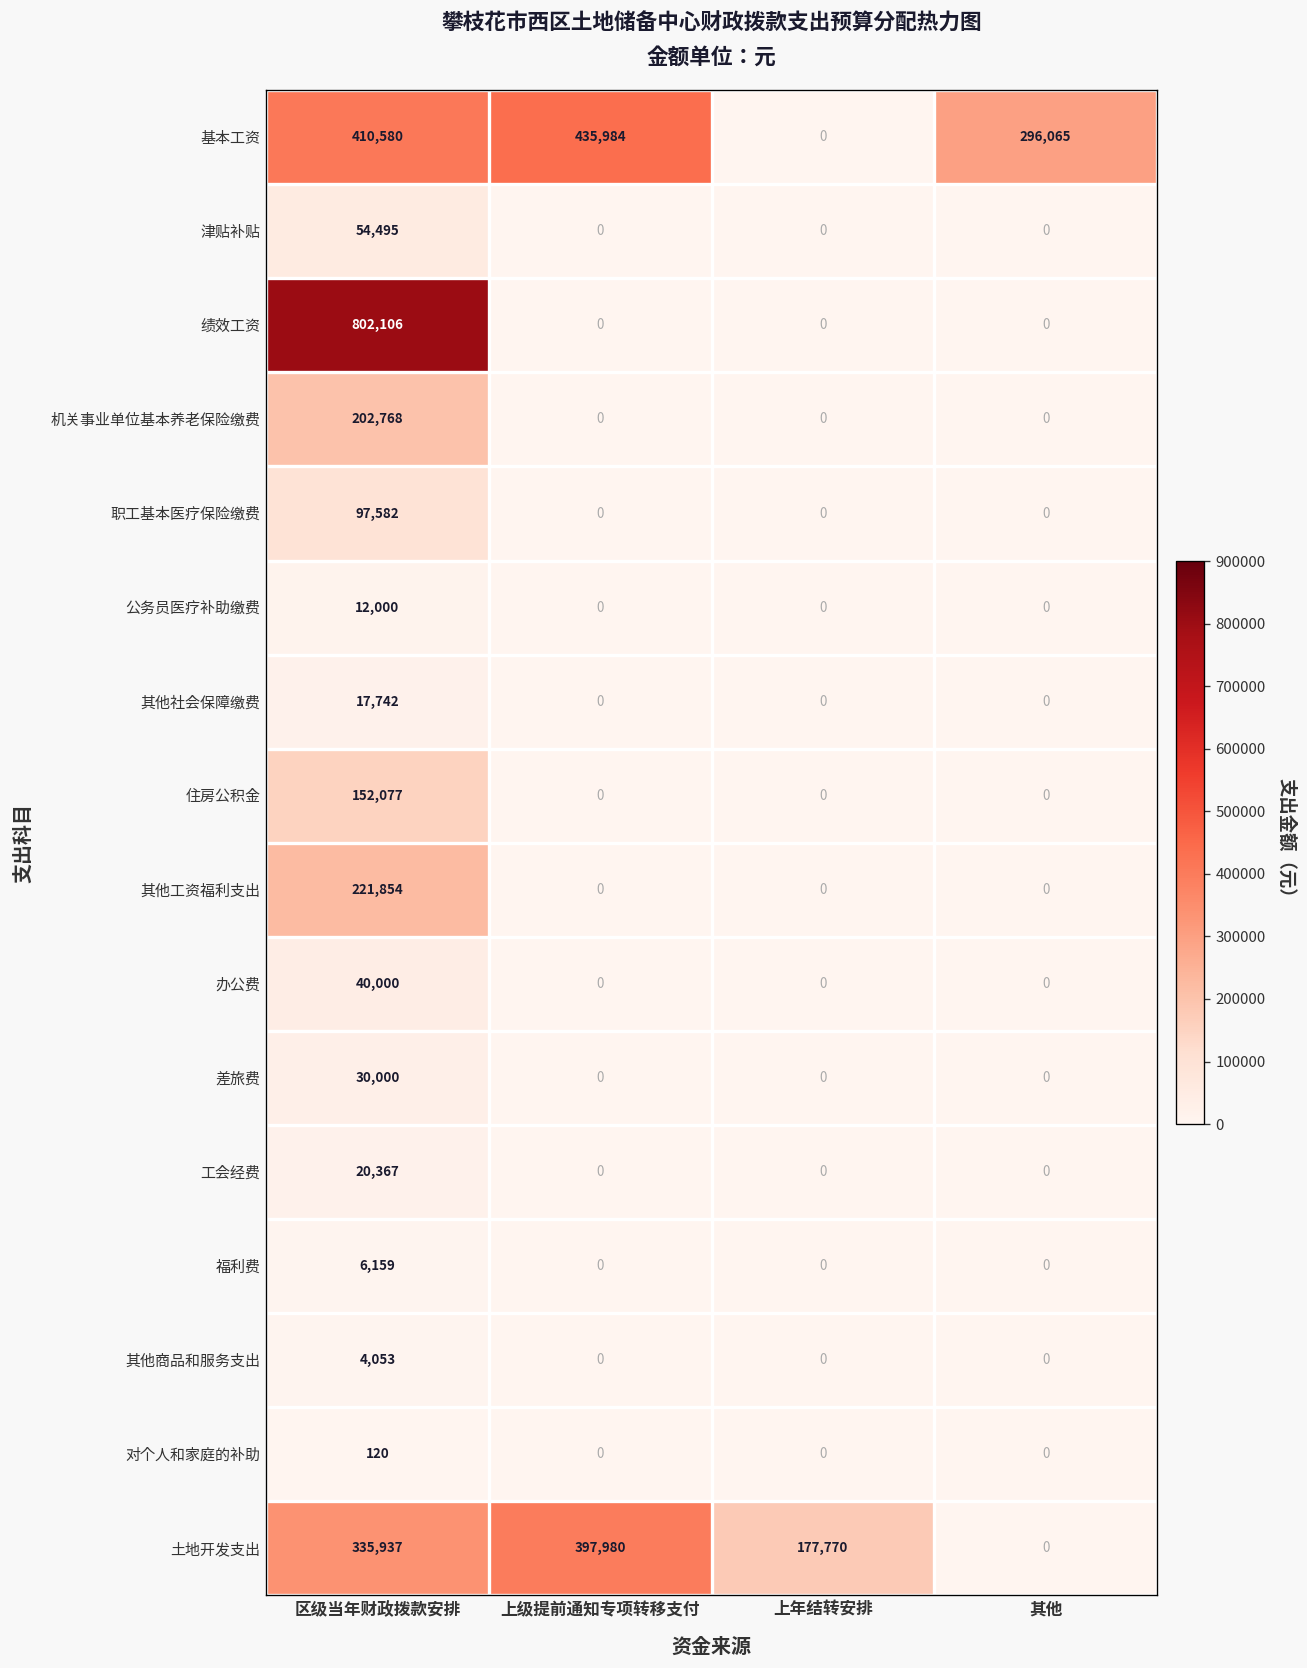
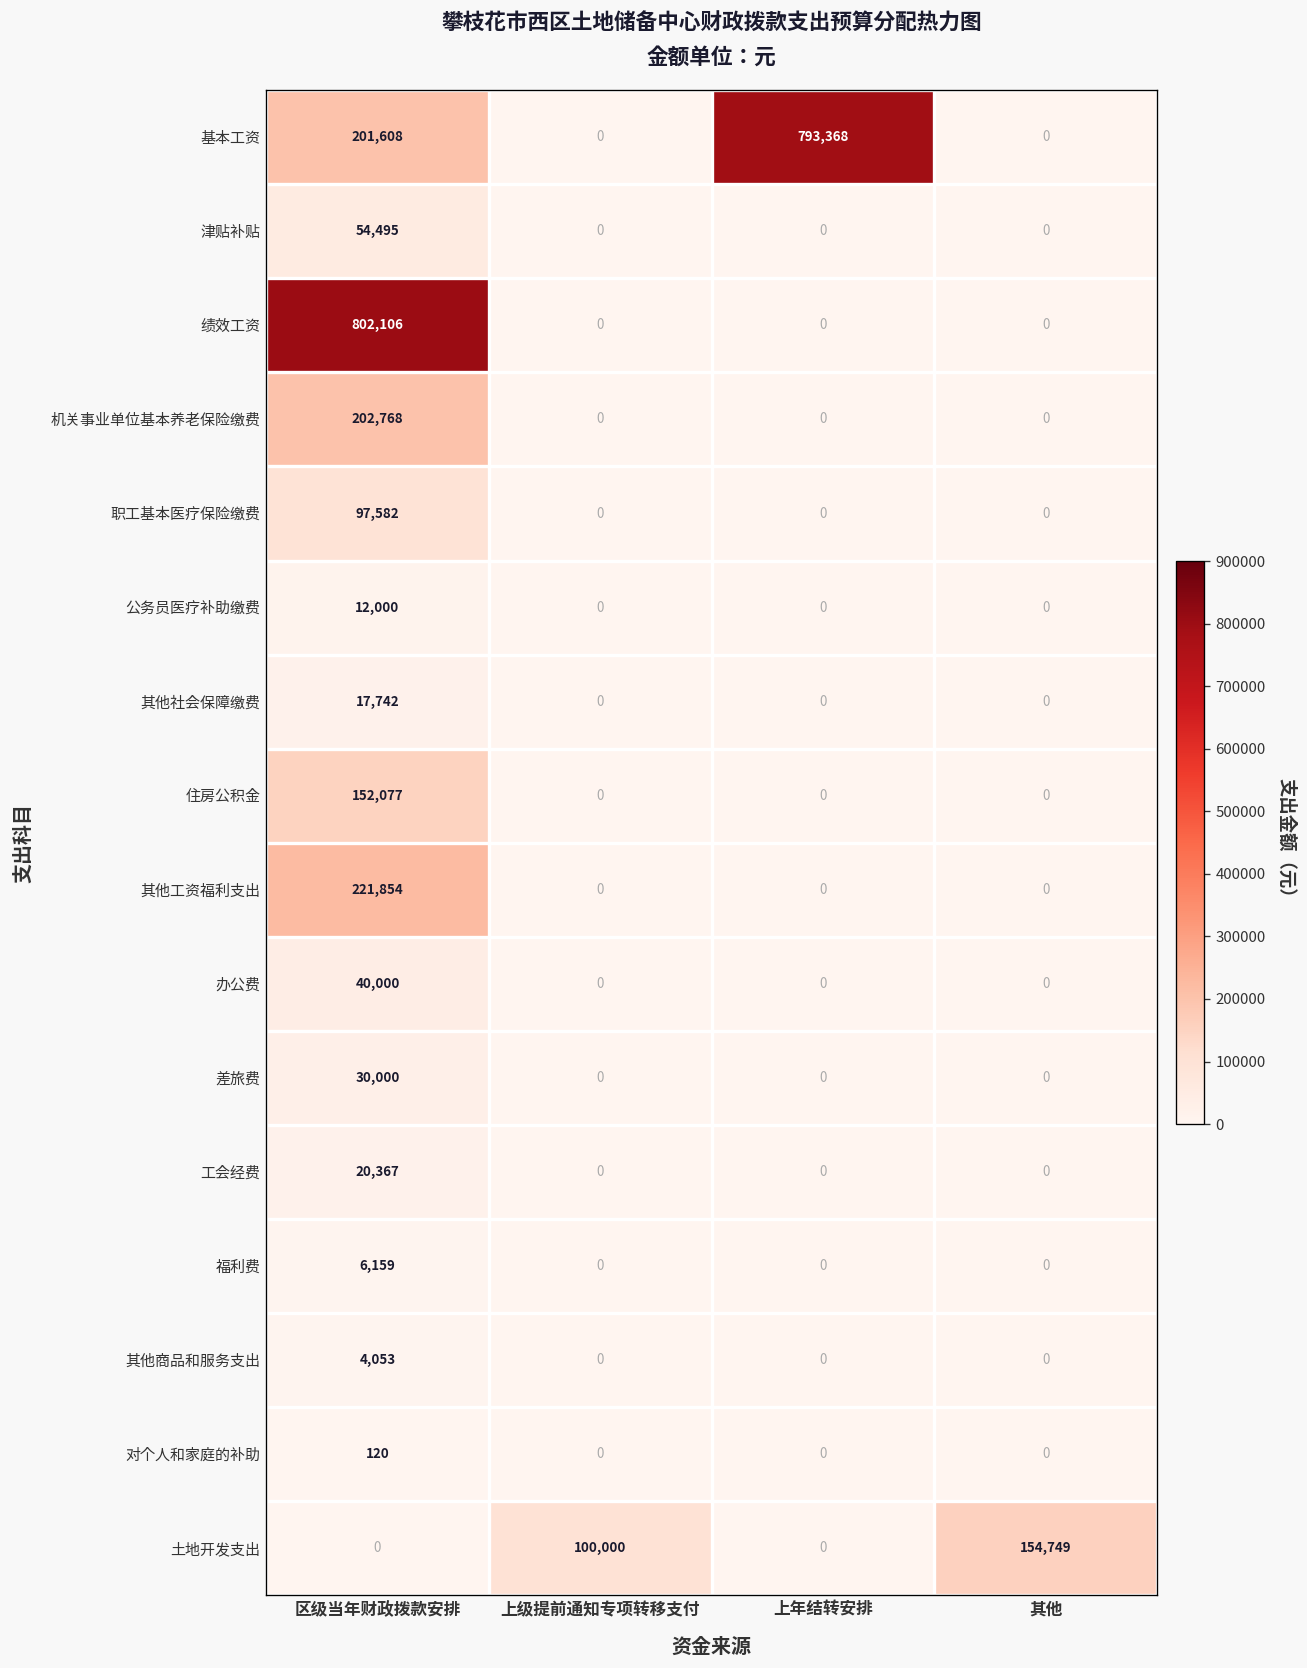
  {
    "基本工资": {
-     "区级当年财政拨款安排": "410,580",
-     "上级提前通知专项转移支付": "435,984",
-     "上年结转安排": "0",
-     "其他": "296,065"
+     "区级当年财政拨款安排": "201,608",
+     "上级提前通知专项转移支付": "0",
+     "上年结转安排": "793,368",
+     "其他": "0"
    },
    "津贴补贴": {
      "区级当年财政拨款安排": "54,495",
      "上级提前通知专项转移支付": "0",
      "上年结转安排": "0",
      "其他": "0"
    },
    "绩效工资": {
      "区级当年财政拨款安排": "802,106",
      "上级提前通知专项转移支付": "0",
      "上年结转安排": "0",
      "其他": "0"
    },
    "机关事业单位基本养老保险缴费": {
      "区级当年财政拨款安排": "202,768",
      "上级提前通知专项转移支付": "0",
      "上年结转安排": "0",
      "其他": "0"
    },
    "职工基本医疗保险缴费": {
      "区级当年财政拨款安排": "97,582",
      "上级提前通知专项转移支付": "0",
      "上年结转安排": "0",
      "其他": "0"
    },
    "公务员医疗补助缴费": {
      "区级当年财政拨款安排": "12,000",
      "上级提前通知专项转移支付": "0",
      "上年结转安排": "0",
      "其他": "0"
    },
    "其他社会保障缴费": {
      "区级当年财政拨款安排": "17,742",
      "上级提前通知专项转移支付": "0",
      "上年结转安排": "0",
      "其他": "0"
    },
    "住房公积金": {
      "区级当年财政拨款安排": "152,077",
      "上级提前通知专项转移支付": "0",
      "上年结转安排": "0",
      "其他": "0"
    },
    "其他工资福利支出": {
      "区级当年财政拨款安排": "221,854",
      "上级提前通知专项转移支付": "0",
      "上年结转安排": "0",
      "其他": "0"
    },
    "办公费": {
      "区级当年财政拨款安排": "40,000",
      "上级提前通知专项转移支付": "0",
      "上年结转安排": "0",
      "其他": "0"
    },
    "差旅费": {
      "区级当年财政拨款安排": "30,000",
      "上级提前通知专项转移支付": "0",
      "上年结转安排": "0",
      "其他": "0"
    },
    "工会经费": {
      "区级当年财政拨款安排": "20,367",
      "上级提前通知专项转移支付": "0",
      "上年结转安排": "0",
      "其他": "0"
    },
    "福利费": {
      "区级当年财政拨款安排": "6,159",
      "上级提前通知专项转移支付": "0",
      "上年结转安排": "0",
      "其他": "0"
    },
    "其他商品和服务支出": {
      "区级当年财政拨款安排": "4,053",
      "上级提前通知专项转移支付": "0",
      "上年结转安排": "0",
      "其他": "0"
    },
    "对个人和家庭的补助": {
      "区级当年财政拨款安排": "120",
      "上级提前通知专项转移支付": "0",
      "上年结转安排": "0",
      "其他": "0"
    },
    "土地开发支出": {
-     "区级当年财政拨款安排": "335,937",
-     "上级提前通知专项转移支付": "397,980",
-     "上年结转安排": "177,770",
-     "其他": "0"
+     "区级当年财政拨款安排": "0",
+     "上级提前通知专项转移支付": "100,000",
+     "上年结转安排": "0",
+     "其他": "154,749"
    }
  }
